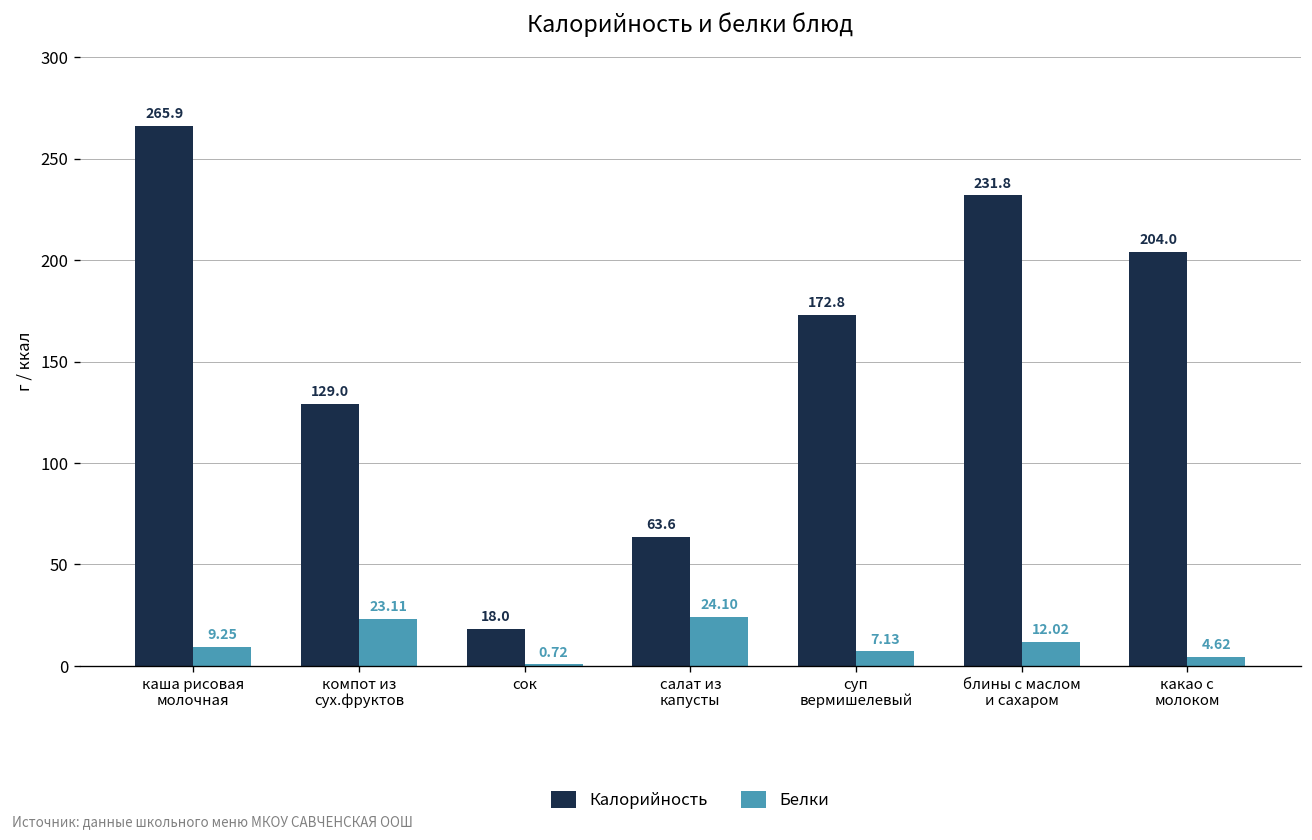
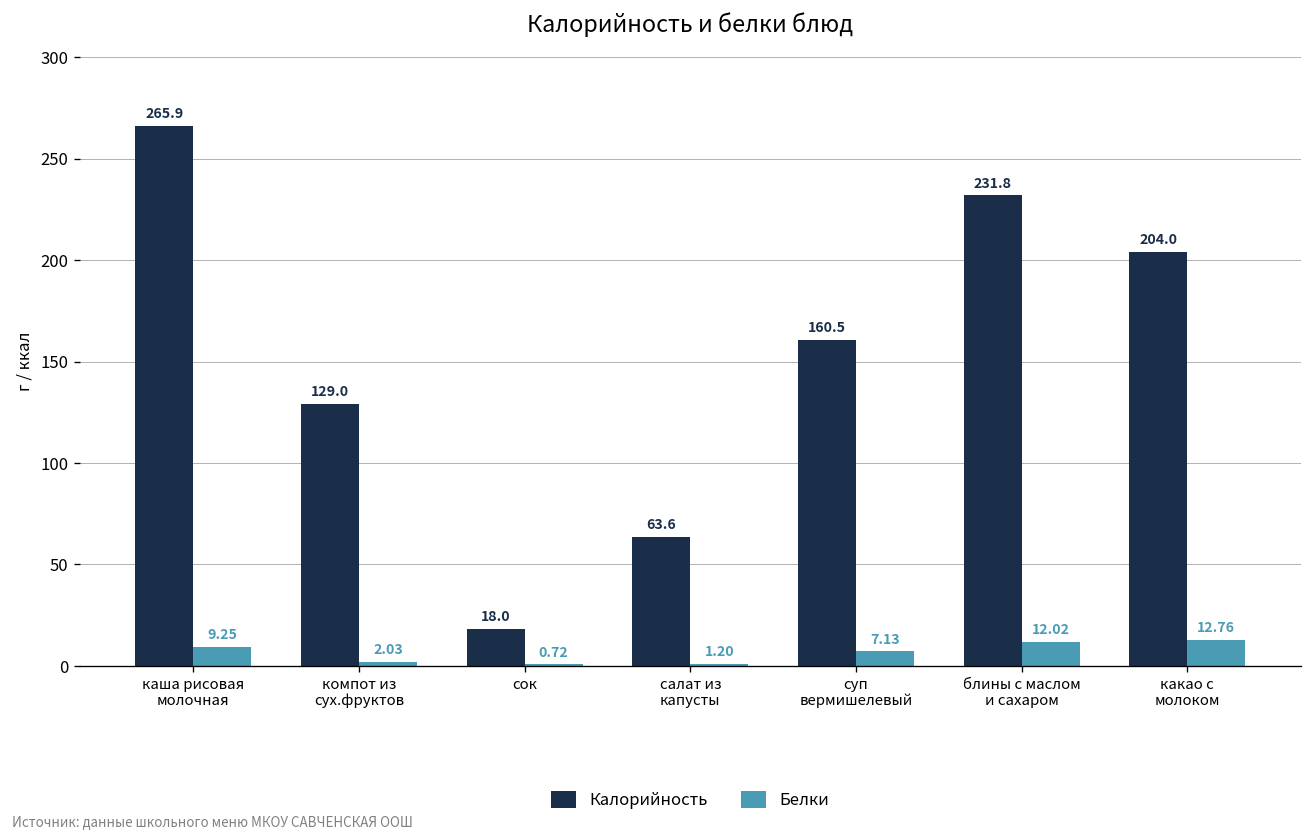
  {
    "Калорийность": {
      "каша рисовая молочная": 265.9,
      "компот из сух.фруктов": 129.0,
      "сок": 18.0,
      "салат из капусты": 63.6,
-     "суп вермишелевый": 172.8,
+     "суп вермишелевый": 160.5,
      "блины с маслом и сахаром": 231.8,
      "какао с молоком": 204.0
    },
    "Белки": {
      "каша рисовая молочная": 9.25,
-     "компот из сух.фруктов": 23.11,
+     "компот из сух.фруктов": 2.03,
      "сок": 0.72,
-     "салат из капусты": 24.10,
+     "салат из капусты": 1.20,
      "суп вермишелевый": 7.13,
      "блины с маслом и сахаром": 12.02,
-     "какао с молоком": 4.62
+     "какао с молоком": 12.76
    }
  }
